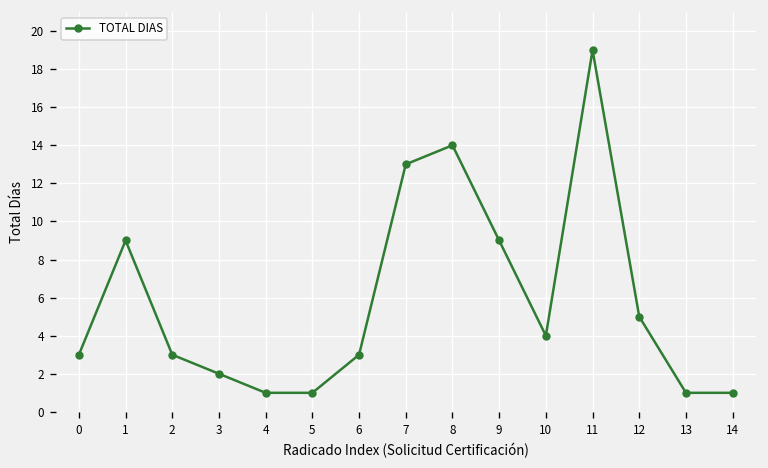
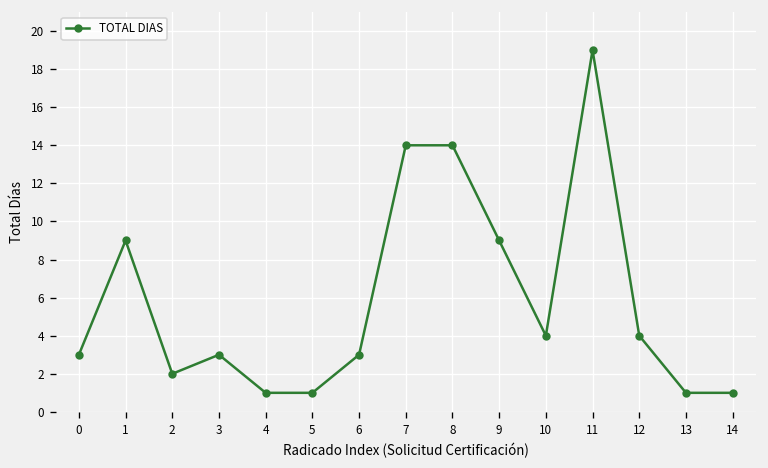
  {
    "0": 3,
    "1": 9,
-   "2": 3,
-   "3": 2,
+   "2": 2,
+   "3": 3,
    "4": 1,
    "5": 1,
    "6": 3,
-   "7": 13,
+   "7": 14,
    "8": 14,
    "9": 9,
    "10": 4,
    "11": 19,
-   "12": 5,
+   "12": 4,
    "13": 1,
    "14": 1
  }
